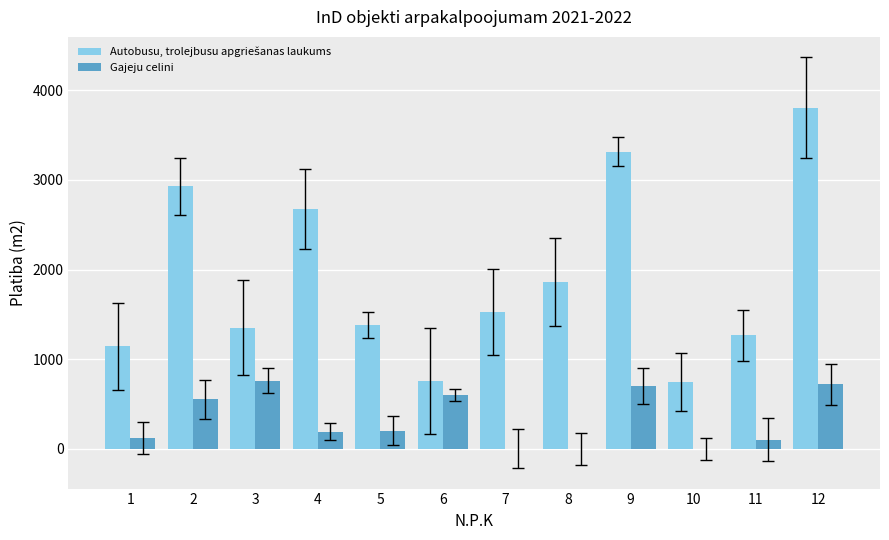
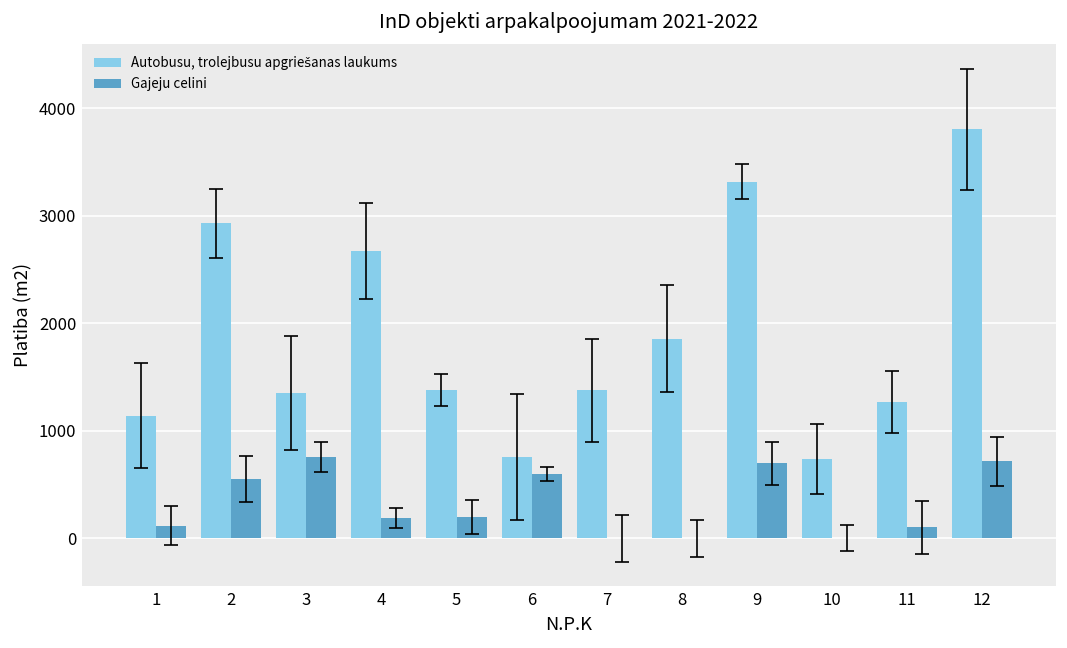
  {
    "Autobusu, trolejbusu apgriešanas laukums": {
      "1": 1100,
      "2": 2900,
      "3": 1400,
      "4": 2700,
      "5": 1400,
      "6": 800,
-     "7": 1500,
+     "7": 1400,
      "8": 1900,
      "9": 3300,
      "10": 700,
      "11": 1300,
      "12": 3800
    },
    "Gajeju celini": {
      "1": 100,
      "2": 600,
      "3": 800,
      "4": 200,
      "5": 200,
      "6": 600,
      "7": 0,
      "8": 0,
      "9": 700,
      "10": 0,
      "11": 100,
      "12": 700
    }
  }
